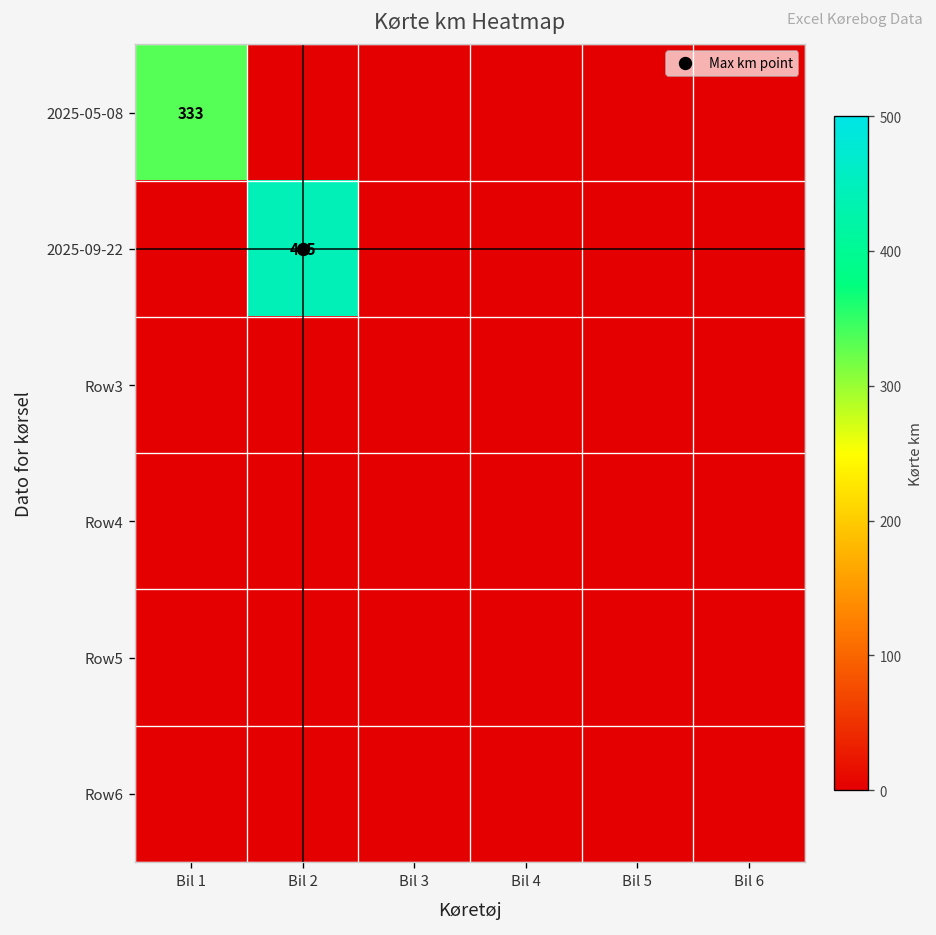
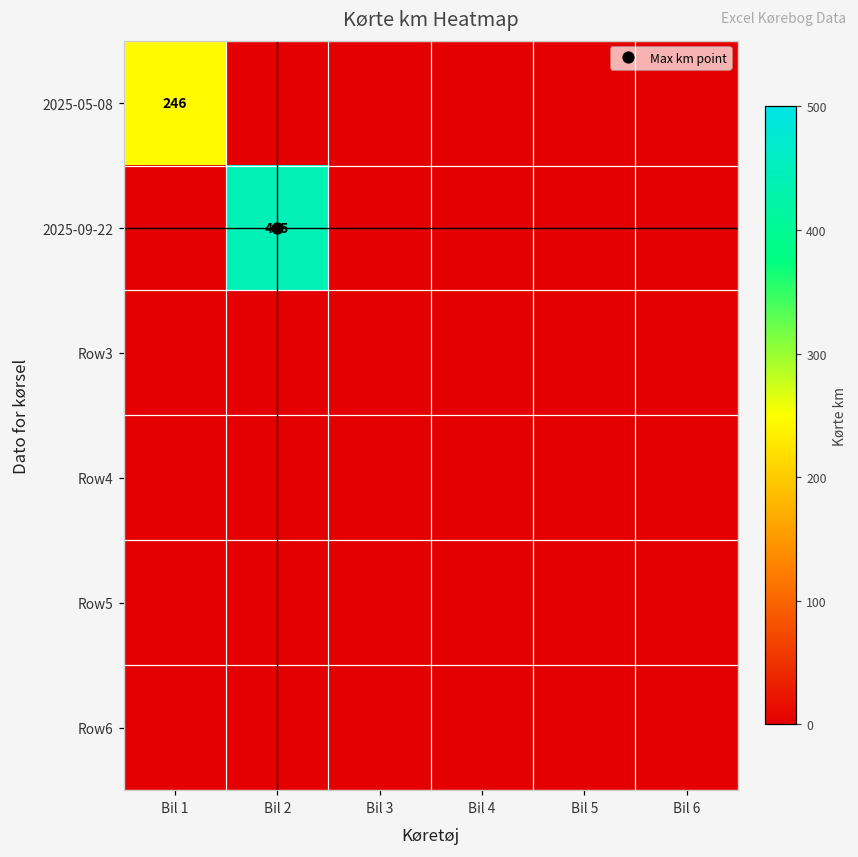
  {
    "2025-05-08": {
-     "Bil 1": 333
+     "Bil 1": 246
    }
  }
